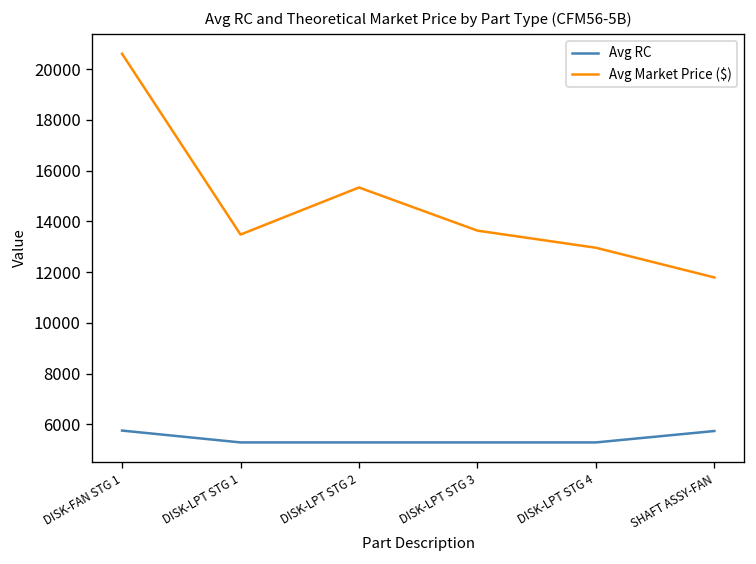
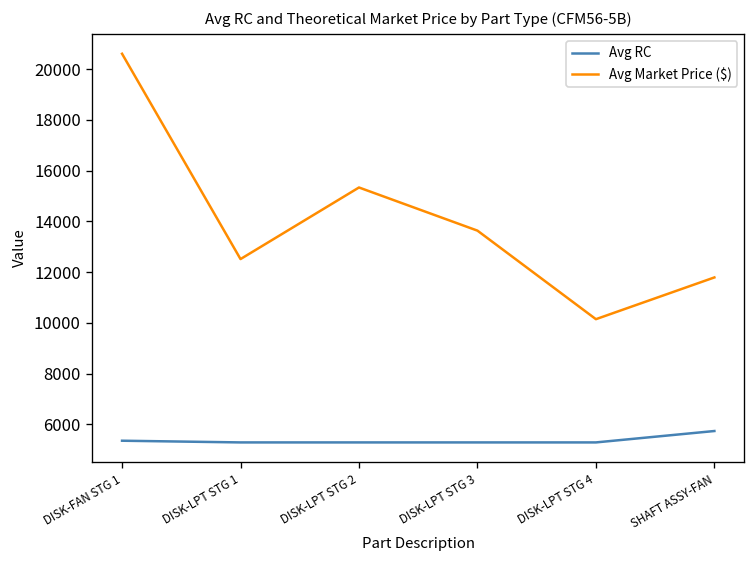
  {
    "Avg RC": {
-     "DISK-FAN STG 1": 5800,
+     "DISK-FAN STG 1": 5400,
      "DISK-LPT STG 1": 5300,
      "DISK-LPT STG 2": 5300,
      "DISK-LPT STG 3": 5300,
      "DISK-LPT STG 4": 5300,
      "SHAFT ASSY-FAN": 5700
    },
    "Avg Market Price ($)": {
      "DISK-FAN STG 1": 20600,
-     "DISK-LPT STG 1": 13500,
+     "DISK-LPT STG 1": 12500,
      "DISK-LPT STG 2": 15300,
      "DISK-LPT STG 3": 13600,
-     "DISK-LPT STG 4": 13000,
+     "DISK-LPT STG 4": 10100,
      "SHAFT ASSY-FAN": 11800
    }
  }
